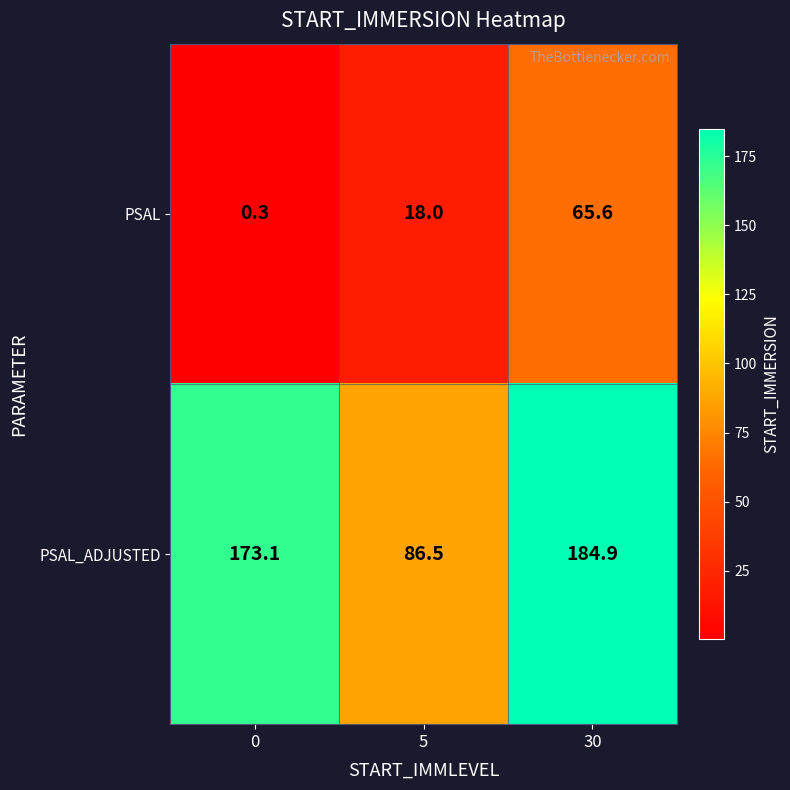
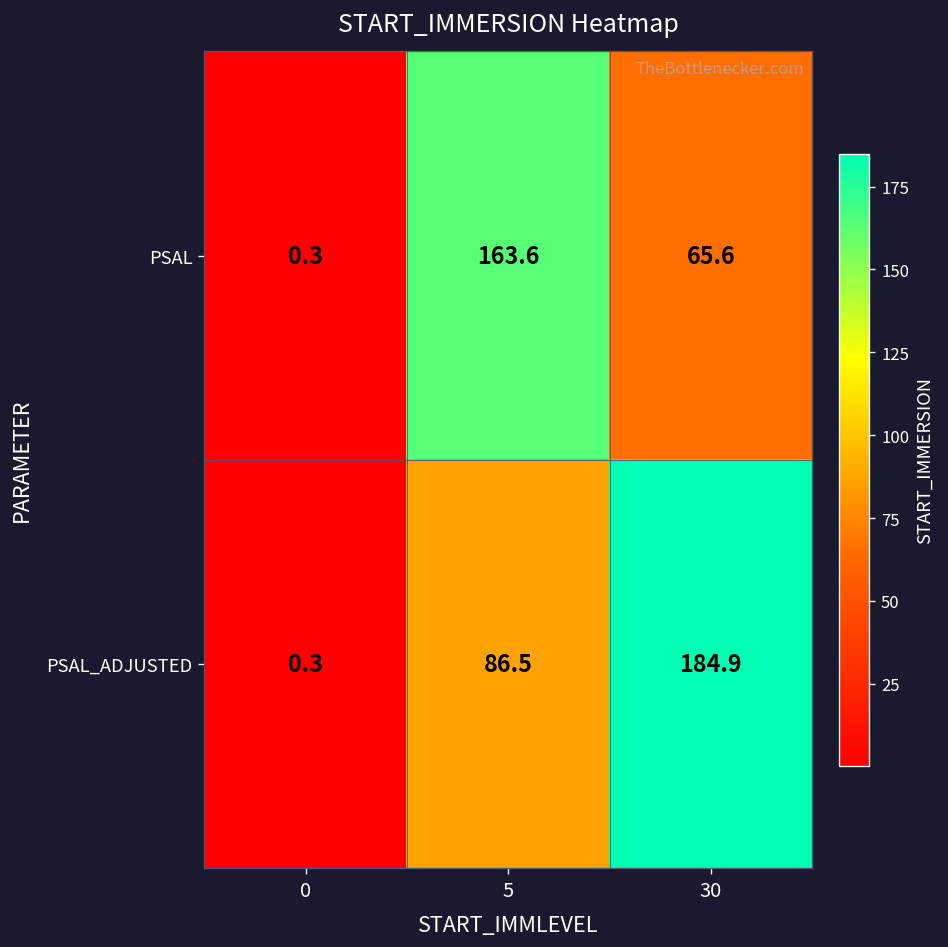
  {
    "PSAL": {
      "0": 0.3,
-     "5": 18.0
+     "5": 163.6
    },
    "PSAL_ADJUSTED": {
-     "0": 173.1,
+     "0": 0.3,
      "5": 86.5,
      "30": 184.9
    }
  }
